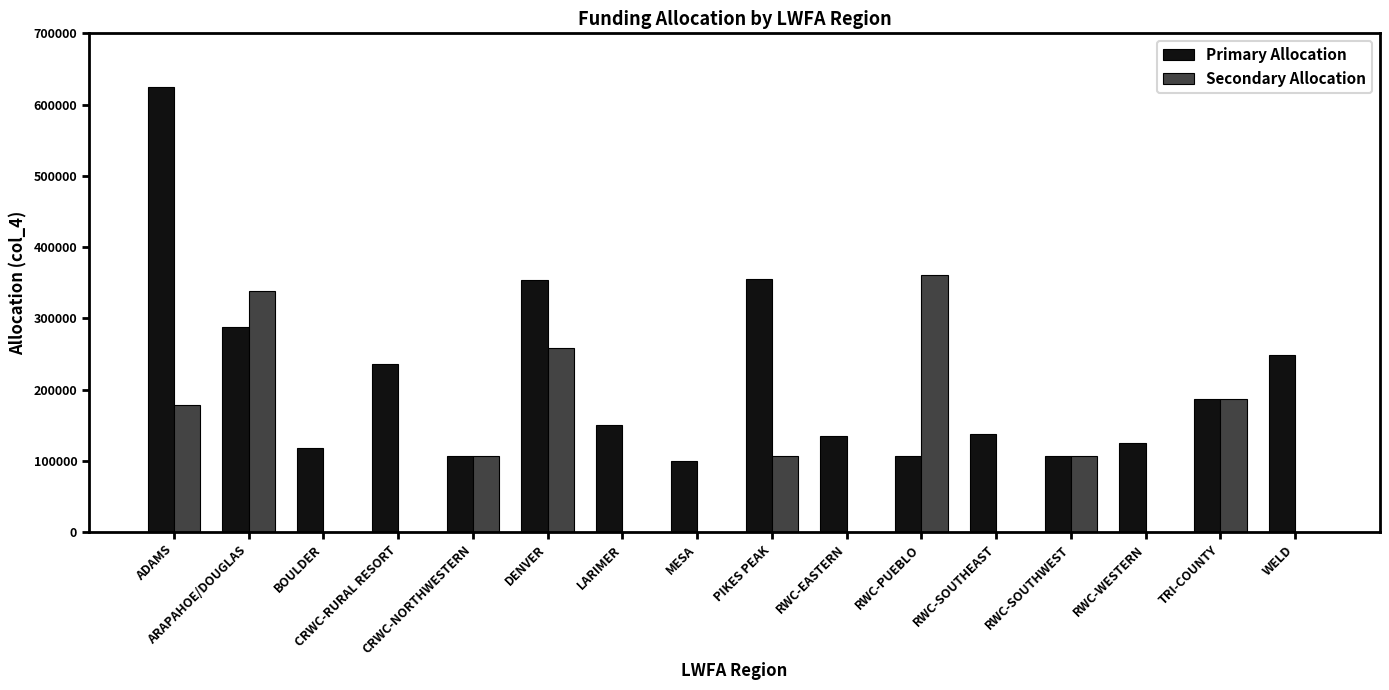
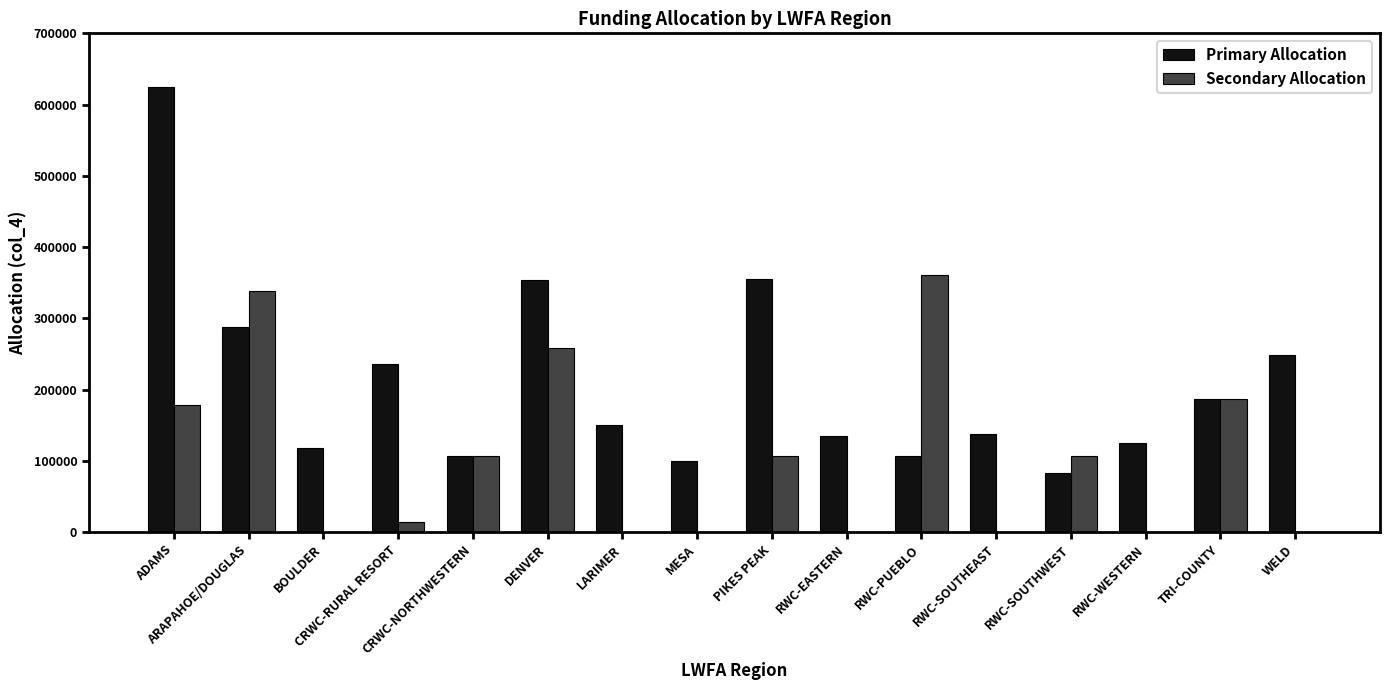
  {
    "Primary Allocation": {
      "ADAMS": 620000,
      "ARAPAHOE/DOUGLAS": 290000,
      "BOULDER": 120000,
      "CRWC-RURAL RESORT": 240000,
      "CRWC-NORTHWESTERN": 110000,
      "DENVER": 350000,
      "LARIMER": 150000,
      "MESA": 100000,
      "PIKES PEAK": 350000,
      "RWC-EASTERN": 140000,
      "RWC-PUEBLO": 110000,
      "RWC-SOUTHEAST": 140000,
-     "RWC-SOUTHWEST": 110000,
+     "RWC-SOUTHWEST": 80000,
      "RWC-WESTERN": 130000,
      "TRI-COUNTY": 190000,
      "WELD": 250000
    },
    "Secondary Allocation": {
      "ADAMS": 180000,
      "ARAPAHOE/DOUGLAS": 340000,
      "BOULDER": 0,
-     "CRWC-RURAL RESORT": 0,
+     "CRWC-RURAL RESORT": 10000,
      "CRWC-NORTHWESTERN": 110000,
      "DENVER": 260000,
      "LARIMER": 0,
      "MESA": 0,
      "PIKES PEAK": 110000,
      "RWC-EASTERN": 0,
      "RWC-PUEBLO": 360000,
      "RWC-SOUTHEAST": 0,
      "RWC-SOUTHWEST": 110000,
      "RWC-WESTERN": 0,
      "TRI-COUNTY": 190000,
      "WELD": 0
    }
  }
